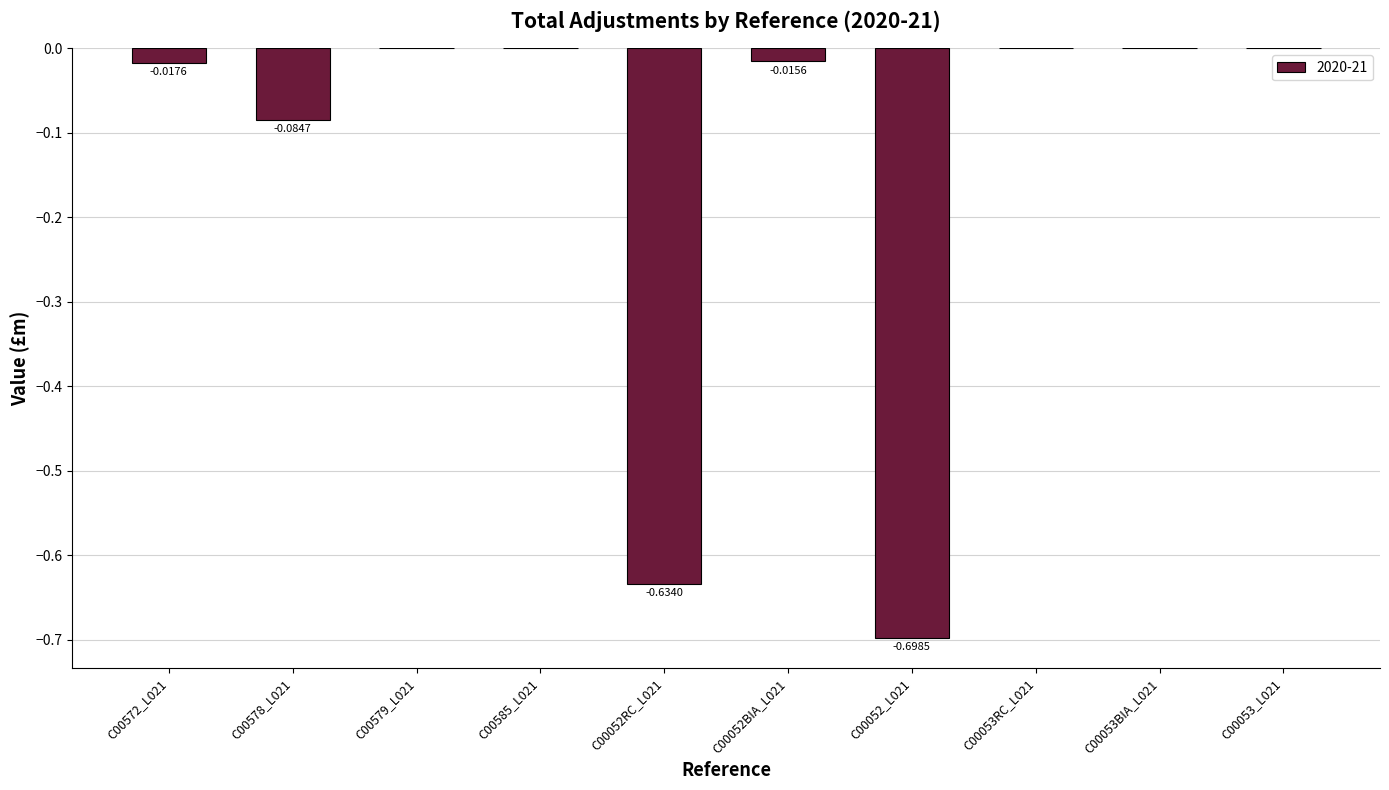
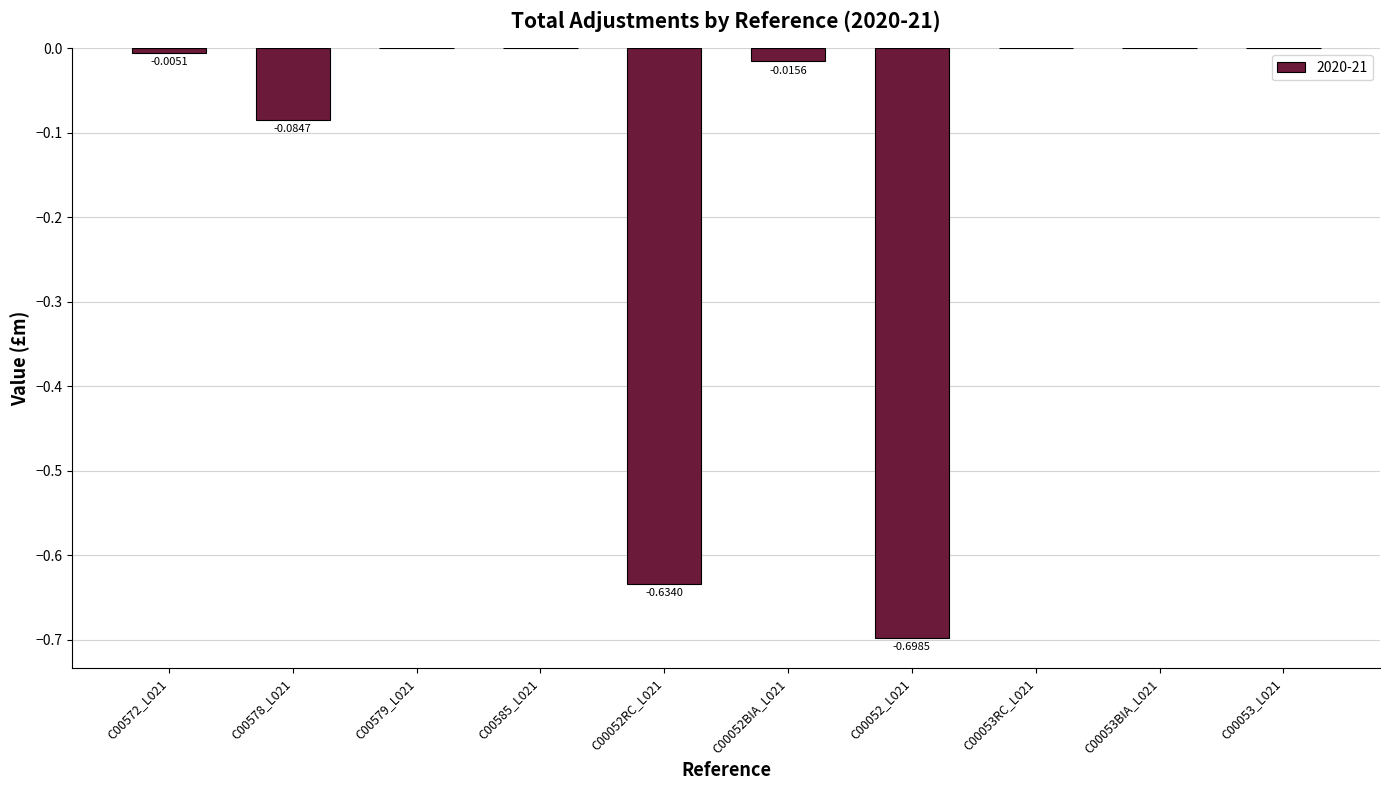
  {
-   "C00572_L021": -0.0176,
+   "C00572_L021": -0.0051,
    "C00578_L021": -0.0847,
    "C00052RC_L021": -0.6340,
    "C00052BIA_L021": -0.0156,
    "C00052_L021": -0.6985
  }
